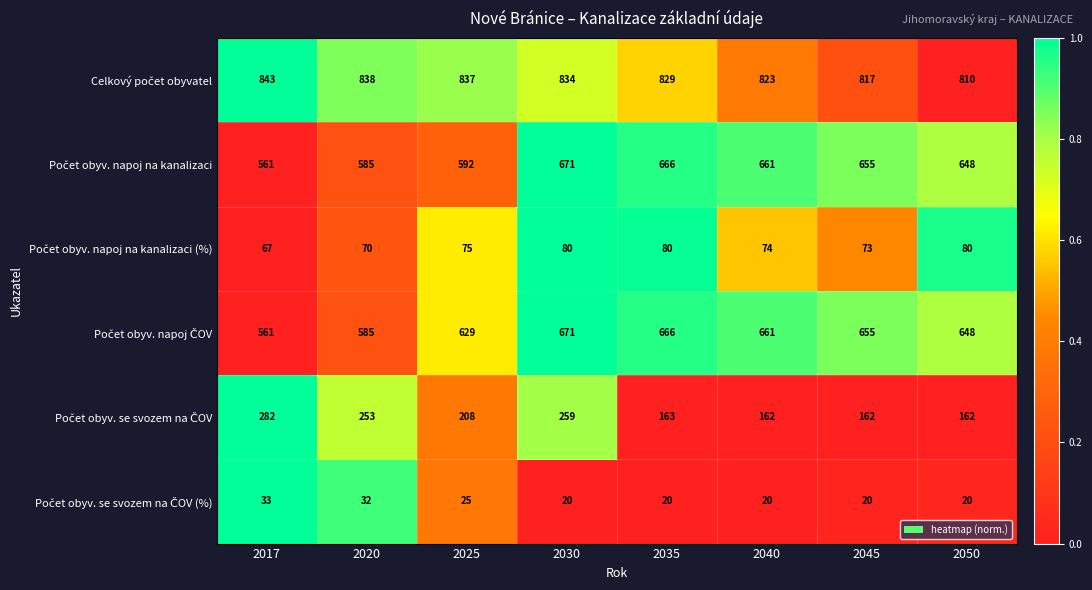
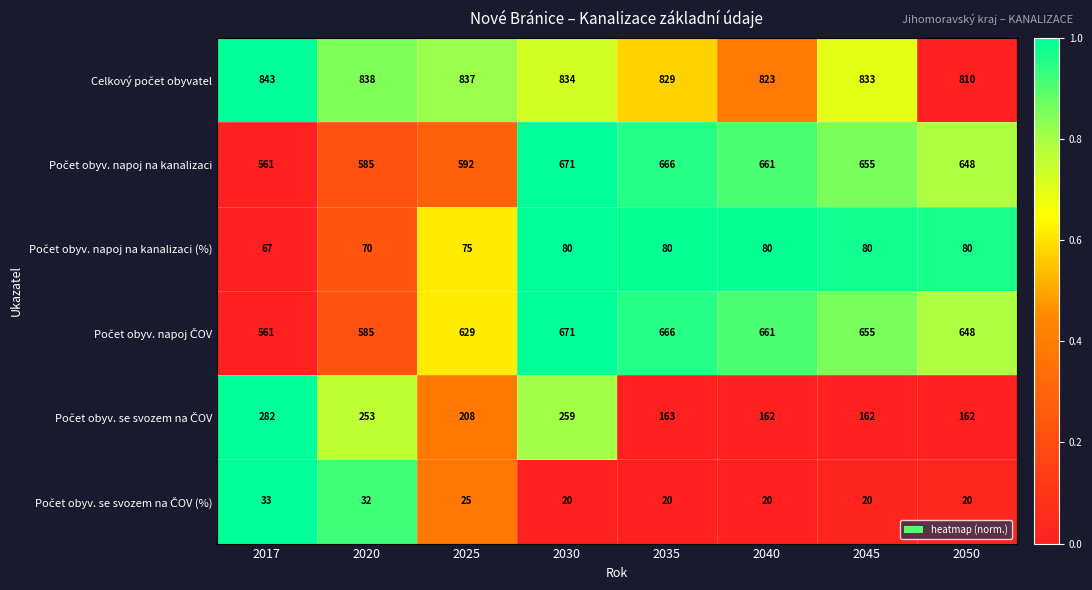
  {
    "Celkový počet obyvatel": {
      "2017": 843,
      "2020": 838,
      "2025": 837,
      "2030": 834,
      "2035": 829,
      "2040": 823,
-     "2045": 817,
+     "2045": 833,
      "2050": 810
    },
    "Počet obyv. napoj na kanalizaci": {
      "2017": 561,
      "2020": 585,
      "2025": 592,
      "2030": 671,
      "2035": 666,
      "2040": 661,
      "2045": 655,
      "2050": 648
    },
    "Počet obyv. napoj na kanalizaci (%)": {
      "2017": 67,
      "2020": 70,
      "2025": 75,
      "2030": 80,
      "2035": 80,
-     "2040": 74,
-     "2045": 73,
+     "2040": 80,
+     "2045": 80,
      "2050": 80
    },
    "Počet obyv. napoj ČOV": {
      "2017": 561,
      "2020": 585,
      "2025": 629,
      "2030": 671,
      "2035": 666,
      "2040": 661,
      "2045": 655,
      "2050": 648
    },
    "Počet obyv. se svozem na ČOV": {
      "2017": 282,
      "2020": 253,
      "2025": 208,
      "2030": 259,
      "2035": 163,
      "2040": 162,
      "2045": 162,
      "2050": 162
    },
    "Počet obyv. se svozem na ČOV (%)": {
      "2017": 33,
      "2020": 32,
      "2025": 25,
      "2030": 20,
      "2035": 20,
      "2040": 20,
      "2045": 20,
      "2050": 20
    }
  }
